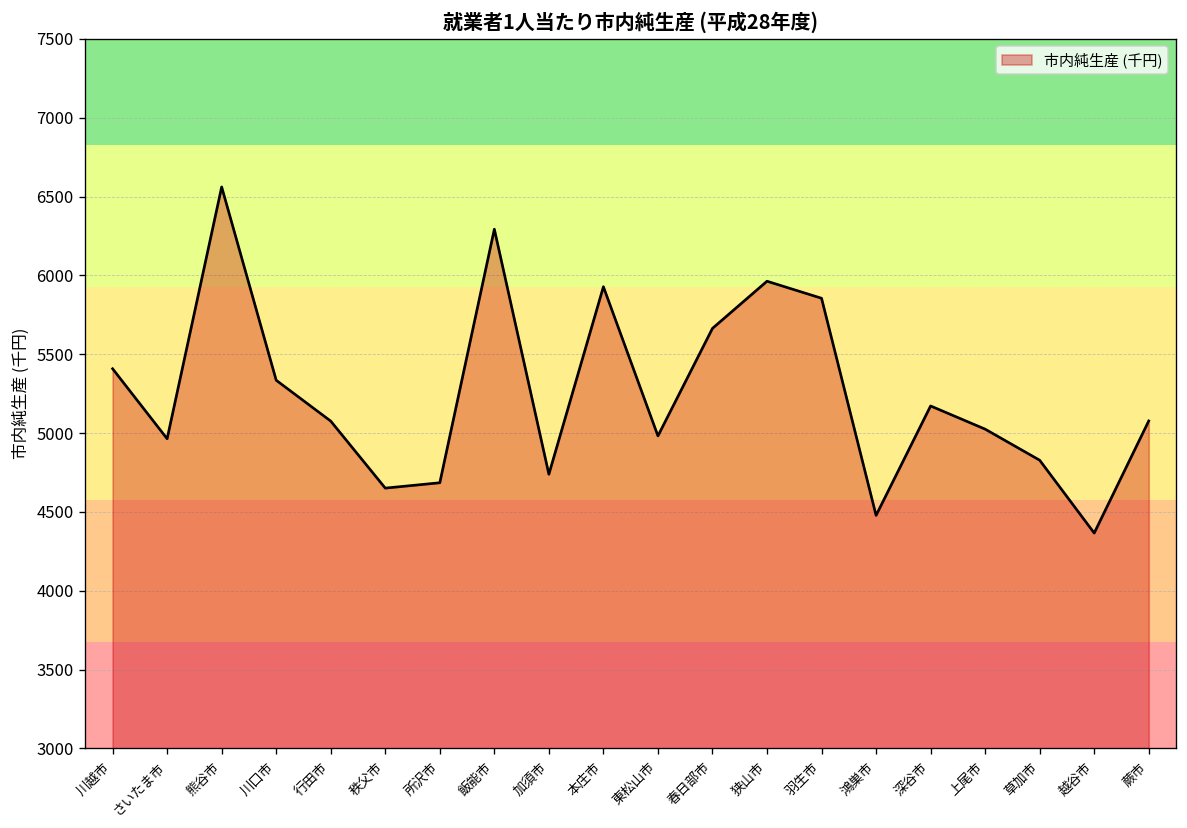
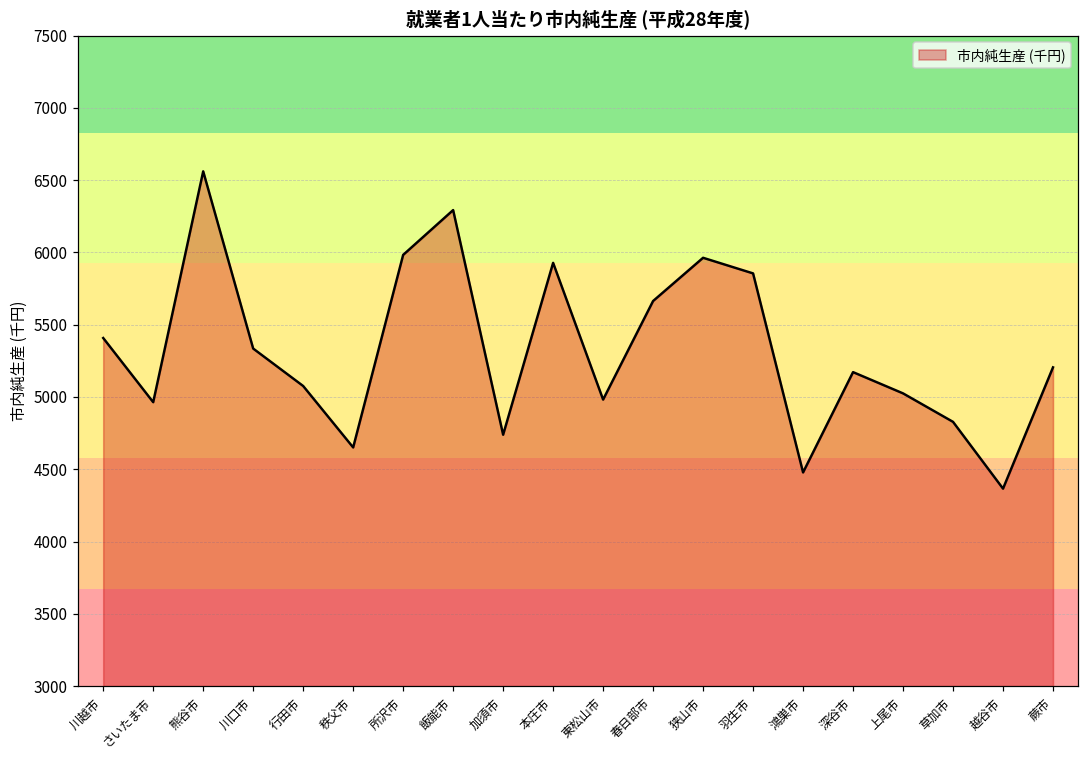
  {
    "川越市": 5410,
    "さいたま市": 4960,
    "熊谷市": 6560,
    "川口市": 5340,
    "行田市": 5080,
    "秩父市": 4650,
-   "所沢市": 4690,
+   "所沢市": 5980,
    "飯能市": 6290,
    "加須市": 4740,
    "本庄市": 5930,
    "東松山市": 4980,
    "春日部市": 5660,
    "狭山市": 5960,
    "羽生市": 5860,
    "鴻巣市": 4480,
    "深谷市": 5170,
    "上尾市": 5030,
    "草加市": 4830,
    "越谷市": 4370,
-   "蕨市": 5080
+   "蕨市": 5210
  }
